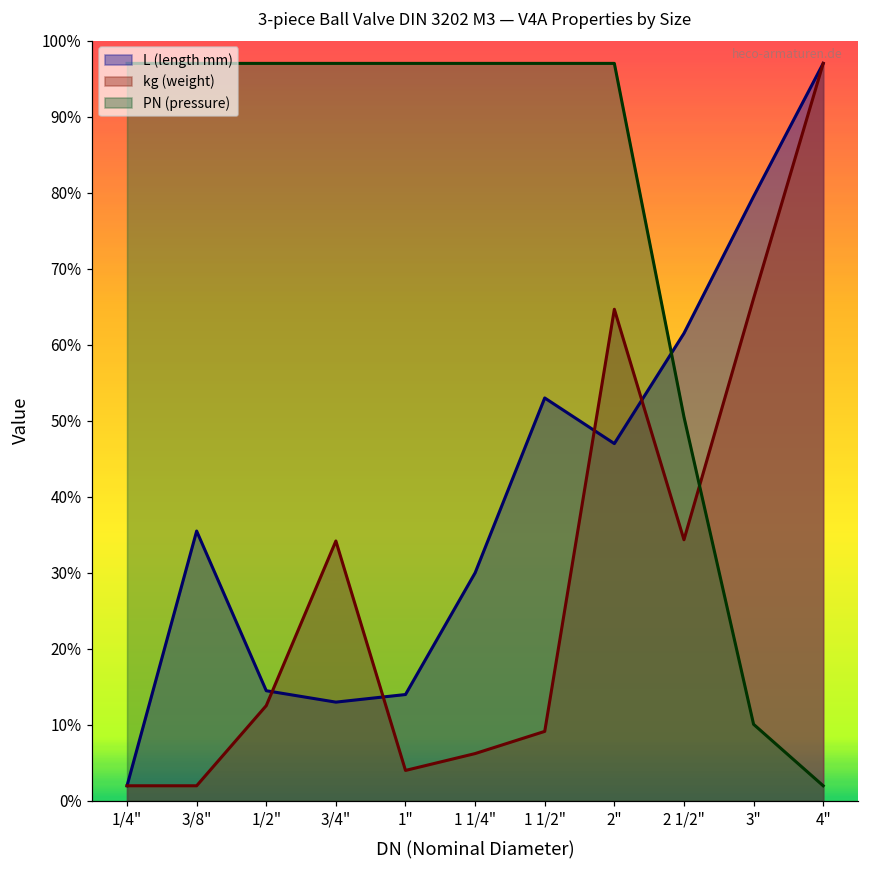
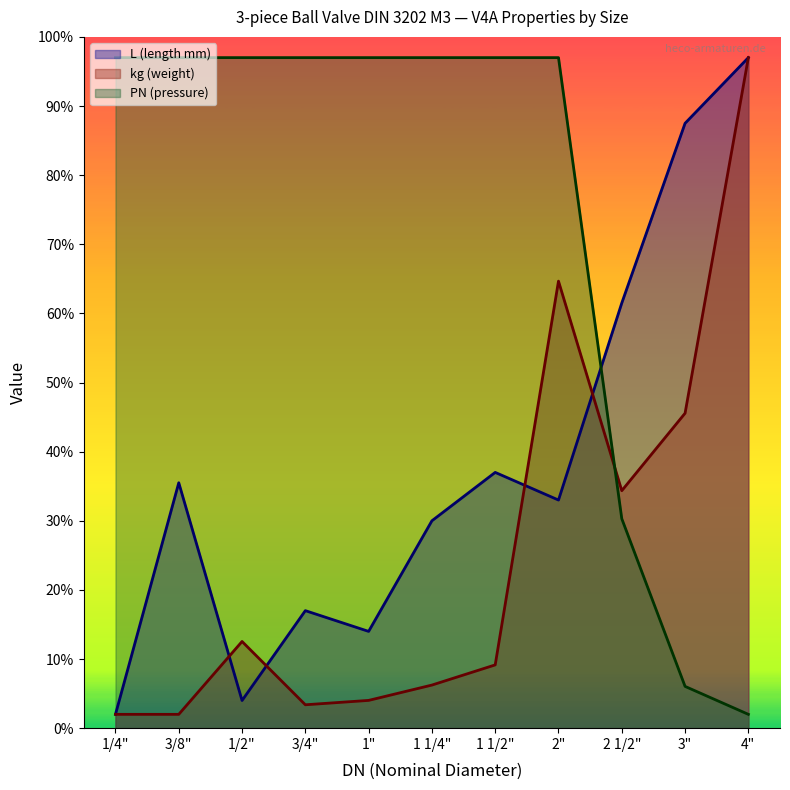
  {
    "L (length mm)": {
      "3/8\"": "36%",
-     "1/2\"": "15%",
-     "3/4\"": "13%",
+     "1/2\"": "4%",
+     "3/4\"": "17%",
      "1\"": "14%",
      "1 1/4\"": "30%",
-     "1 1/2\"": "53%",
-     "2\"": "47%",
+     "1 1/2\"": "37%",
+     "2\"": "33%",
      "2 1/2\"": "61%",
-     "3\"": "80%"
+     "3\"": "88%"
    },
    "kg (weight)": {
      "3/8\"": "2%",
      "1/2\"": "13%",
-     "3/4\"": "34%",
+     "3/4\"": "3%",
      "1\"": "4%",
      "1 1/4\"": "6%",
      "1 1/2\"": "9%",
      "2\"": "65%",
      "2 1/2\"": "34%",
-     "3\"": "66%"
+     "3\"": "46%"
    },
    "PN (pressure)": {
      "1/2\"": "97%",
      "3/4\"": "97%",
      "1\"": "97%",
      "1 1/4\"": "97%",
      "1 1/2\"": "97%",
      "2\"": "97%",
-     "2 1/2\"": "51%",
-     "3\"": "10%",
+     "2 1/2\"": "30%",
+     "3\"": "6%",
      "4\"": "2%"
    }
  }
